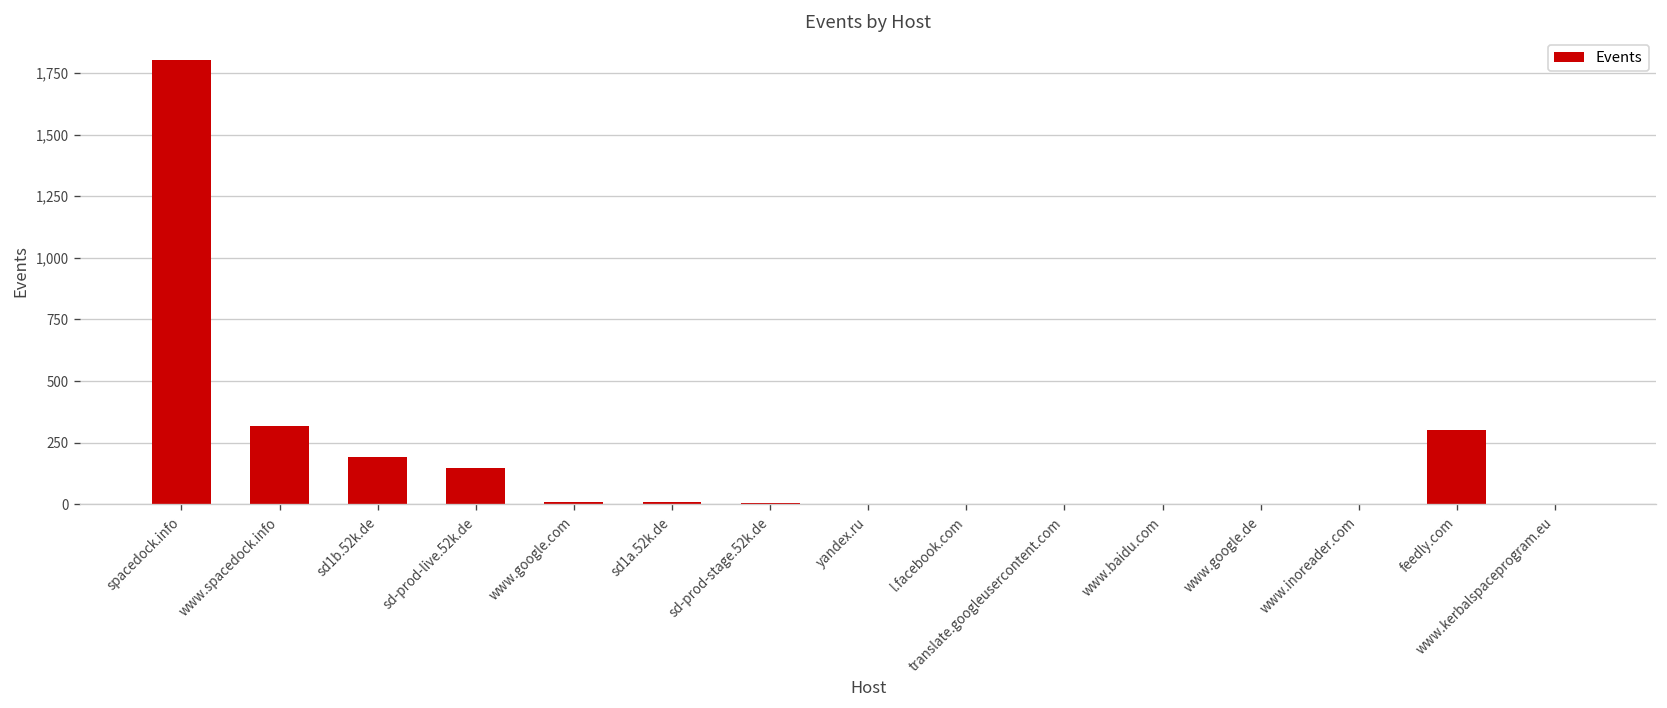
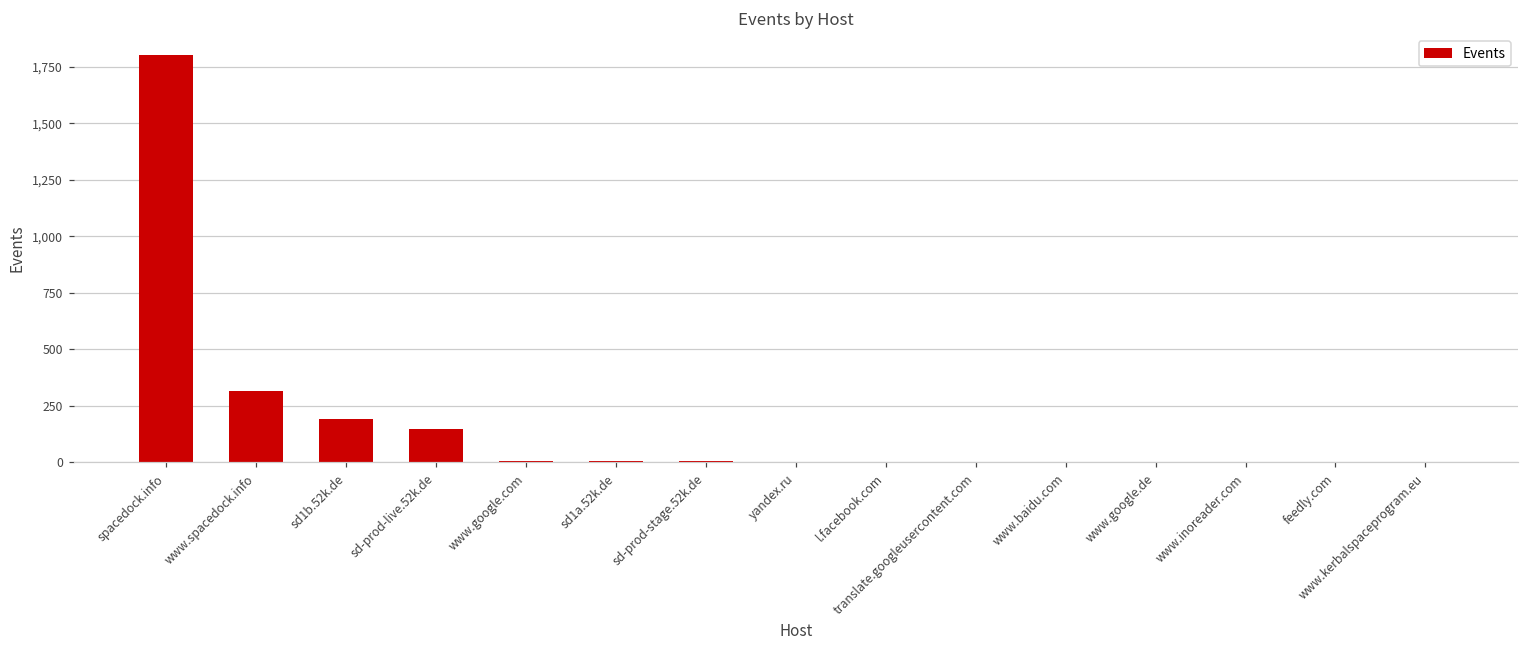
  {
    "spacedock.info": "1,800",
    "www.spacedock.info": "320",
    "sd1b.52k.de": "190",
    "sd-prod-live.52k.de": "150",
-   "feedly.com": "300"
+   "feedly.com": "0"
  }
